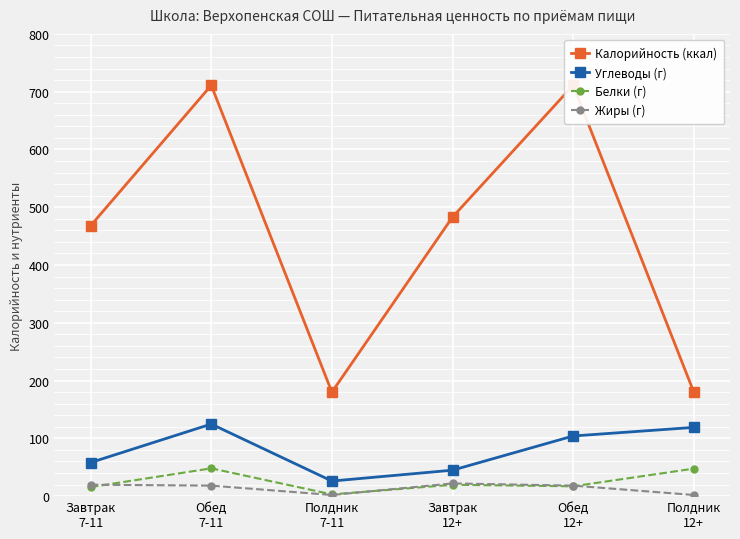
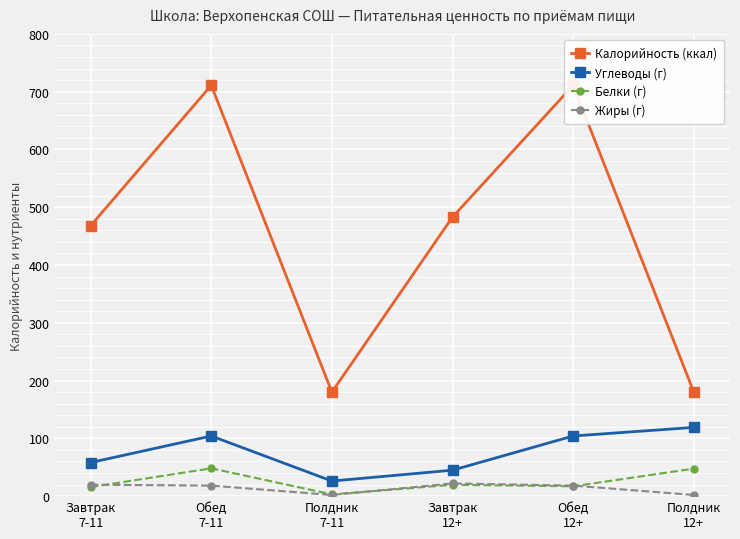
  {
    "Калорийность (ккал)": {
      "Завтрак 7-11": 470,
      "Обед 7-11": 710,
      "Полдник 7-11": 180,
      "Завтрак 12+": 480,
      "Полдник 12+": 180
    },
    "Углеводы (г)": {
      "Завтрак 7-11": 60,
-     "Обед 7-11": 120,
+     "Обед 7-11": 100,
      "Полдник 7-11": 30,
      "Завтрак 12+": 40,
      "Обед 12+": 100,
      "Полдник 12+": 120
    },
    "Белки (г)": {
      "Обед 7-11": 50,
      "Полдник 12+": 50
    },
    "Жиры (г)": {
      "Обед 7-11": 20,
      "Полдник 12+": 0
    }
  }
